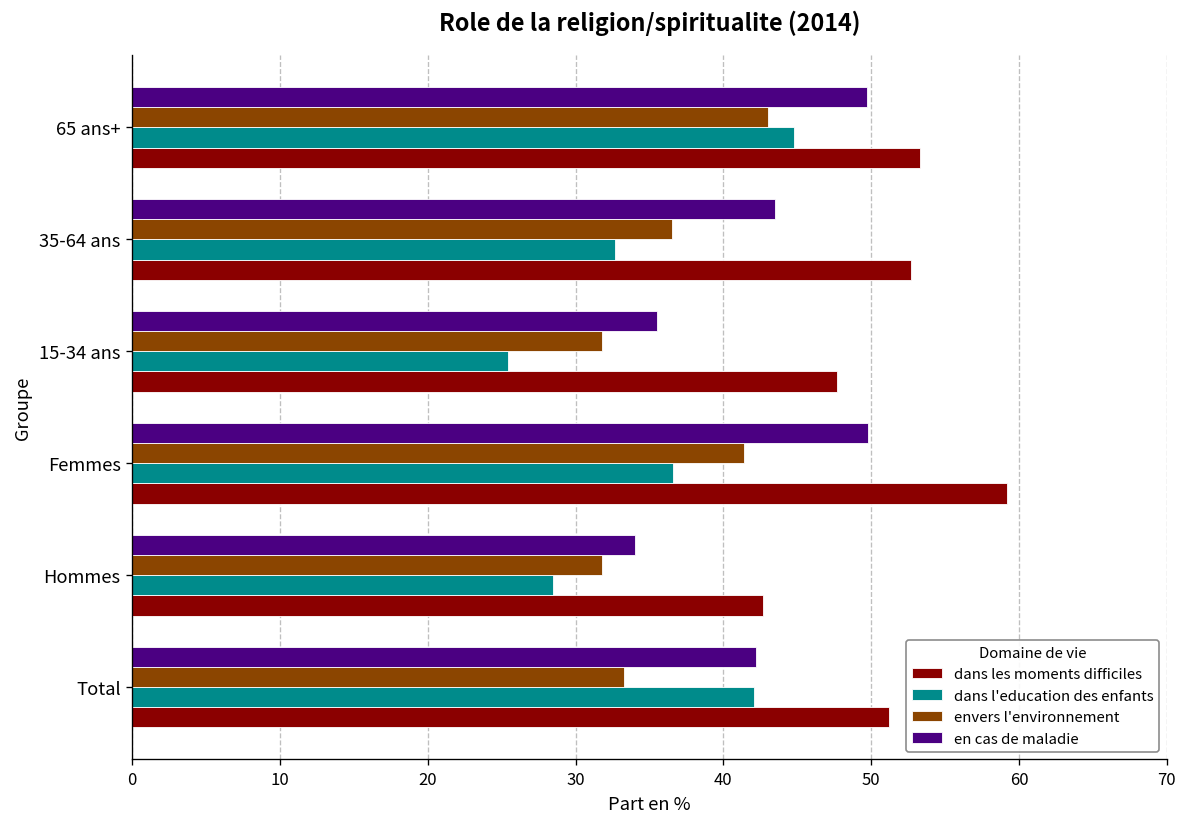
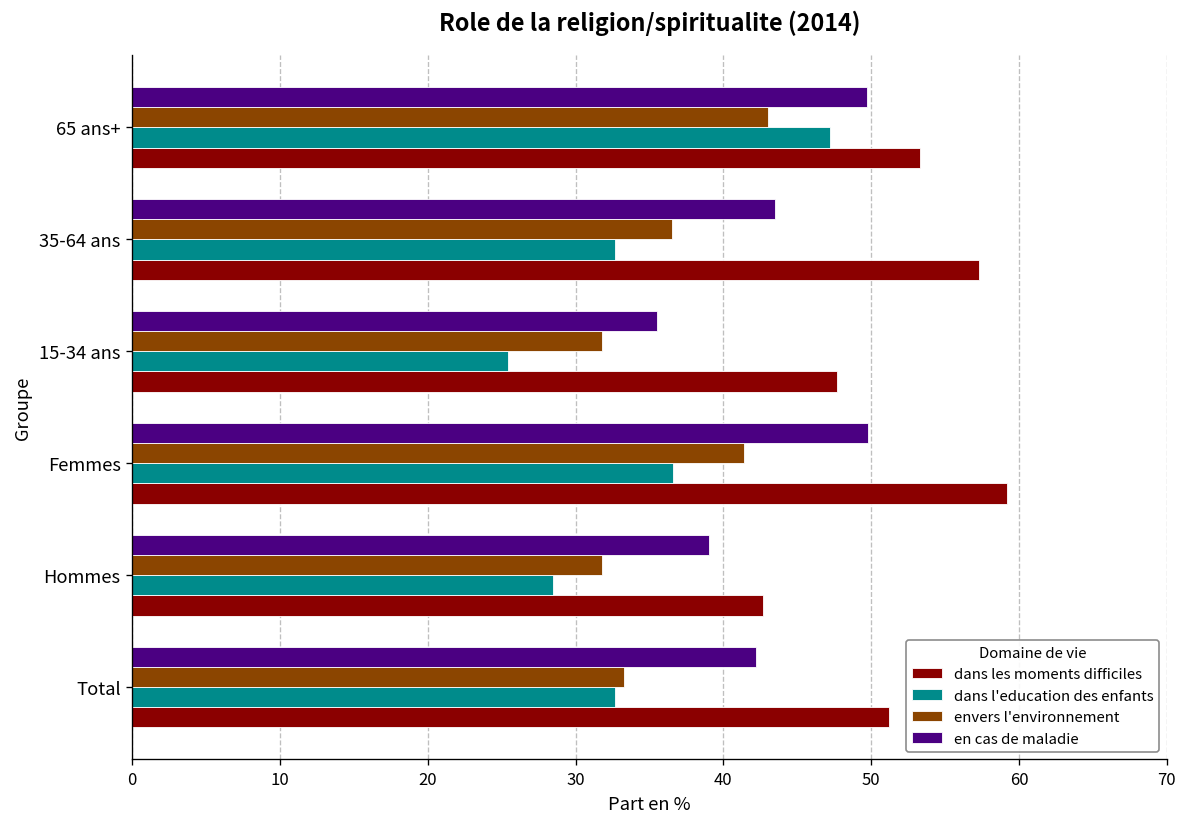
  {
    "dans les moments difficiles": {
      "65 ans+": 53.3,
-     "35-64 ans": 52.7,
+     "35-64 ans": 57.3,
      "15-34 ans": 47.7,
      "Femmes": 59.2,
      "Hommes": 42.7,
      "Total": 51.2
    },
    "dans l'education des enfants": {
-     "65 ans+": 44.8,
+     "65 ans+": 47.2,
      "35-64 ans": 32.7,
      "15-34 ans": 25.4,
      "Femmes": 36.6,
      "Hommes": 28.5,
-     "Total": 42.1
+     "Total": 32.7
    },
    "envers l'environnement": {
      "65 ans+": 43.0,
      "35-64 ans": 36.5,
      "15-34 ans": 31.8,
      "Femmes": 41.4,
      "Hommes": 31.8,
      "Total": 33.3
    },
    "en cas de maladie": {
      "65 ans+": 49.7,
      "35-64 ans": 43.5,
      "15-34 ans": 35.5,
      "Femmes": 50,
-     "Hommes": 34,
+     "Hommes": 39,
      "Total": 42
    }
  }
